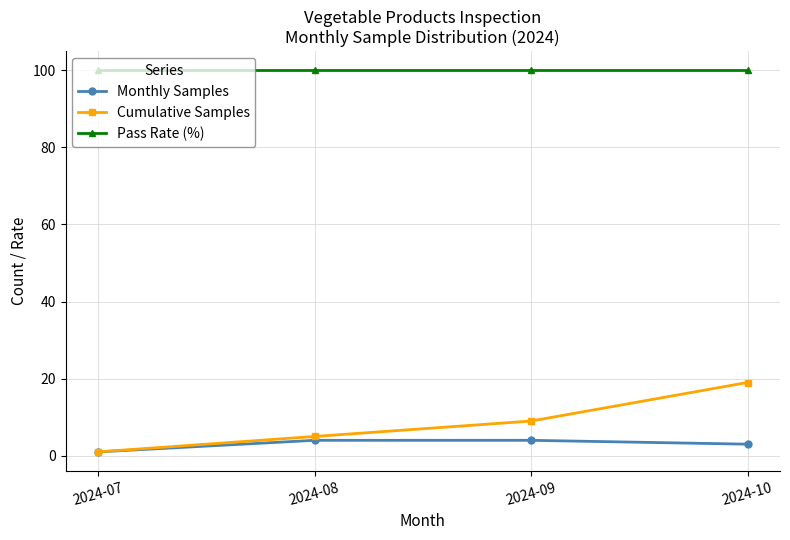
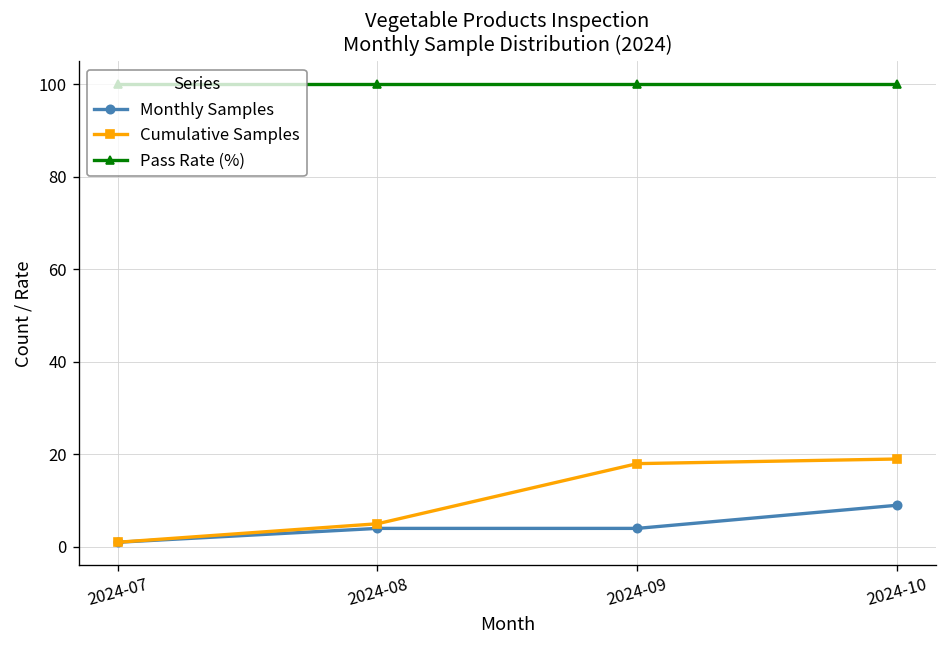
  {
    "Monthly Samples": {
      "2024-08": 4,
      "2024-09": 4,
-     "2024-10": 3
+     "2024-10": 9
    },
    "Cumulative Samples": {
      "2024-08": 5,
-     "2024-09": 9,
+     "2024-09": 18,
      "2024-10": 19
    },
    "Pass Rate (%)": {
      "2024-08": 100,
      "2024-09": 100,
      "2024-10": 100
    }
  }
